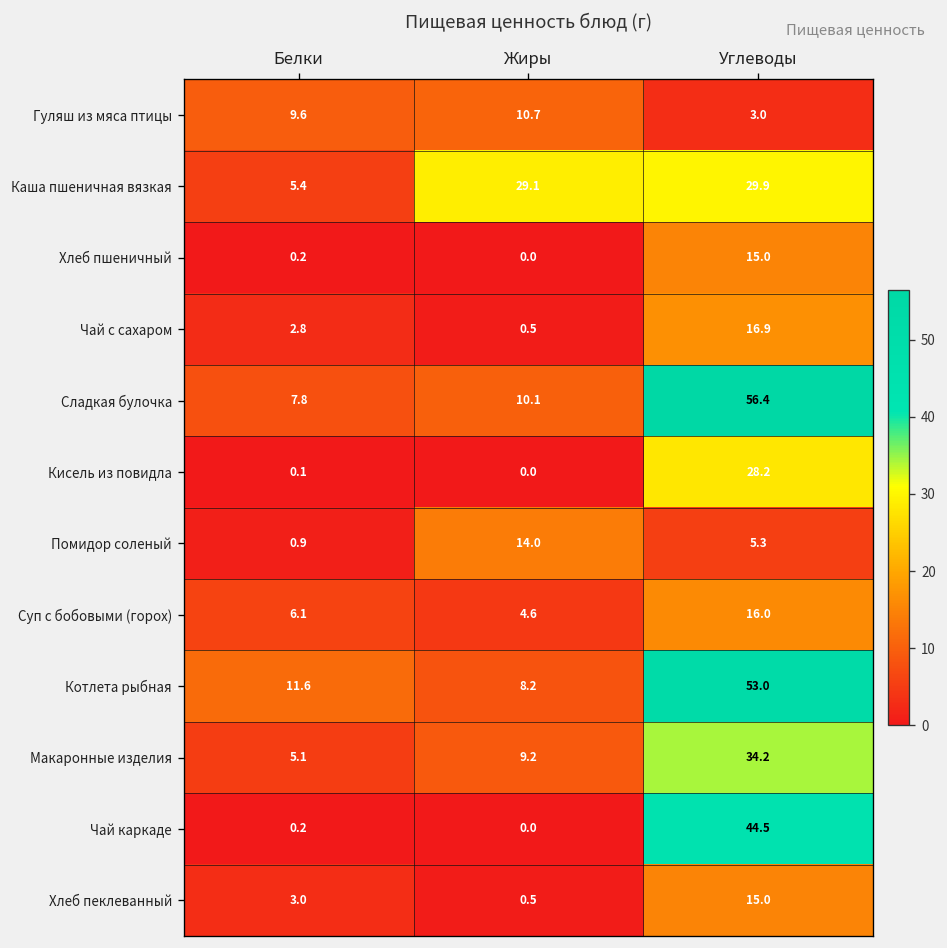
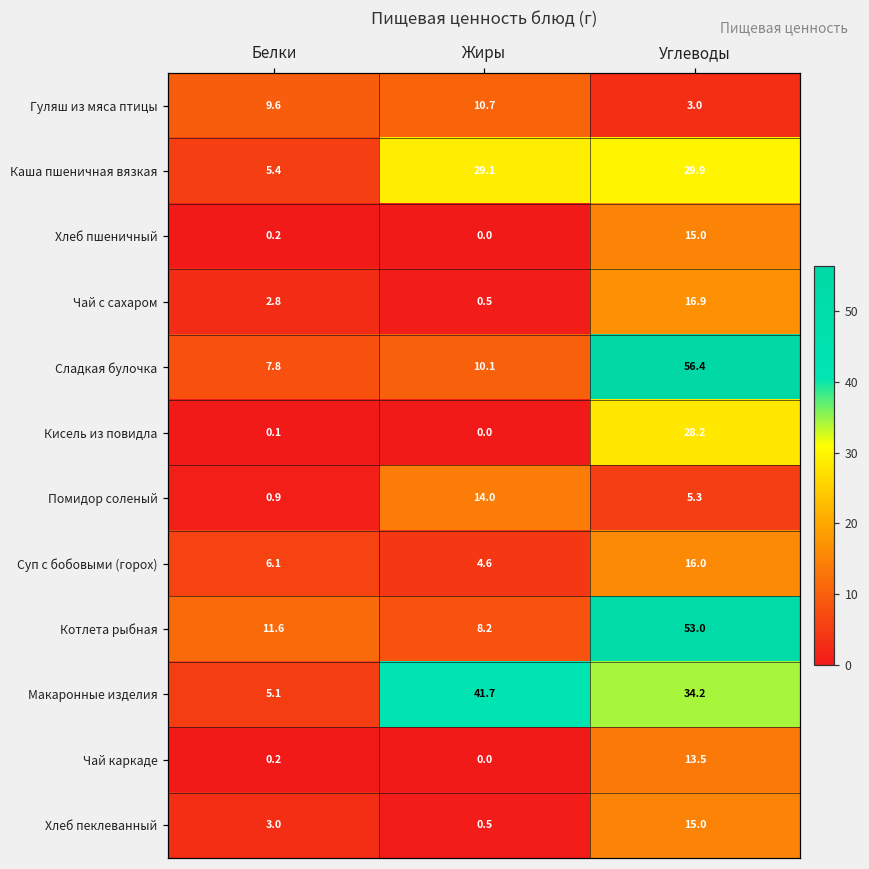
  {
    "Гуляш из мяса птицы": {
      "Белки": 9.6,
      "Жиры": 10.7,
      "Углеводы": 3.0
    },
    "Каша пшеничная вязкая": {
      "Белки": 5.4,
      "Жиры": 29.1,
      "Углеводы": 29.9
    },
    "Хлеб пшеничный": {
      "Белки": 0.2,
      "Жиры": 0.0,
      "Углеводы": 15.0
    },
    "Чай с сахаром": {
      "Белки": 2.8,
      "Жиры": 0.5,
      "Углеводы": 16.9
    },
    "Сладкая булочка": {
      "Белки": 7.8,
      "Жиры": 10.1,
      "Углеводы": 56.4
    },
    "Кисель из повидла": {
      "Белки": 0.1,
      "Жиры": 0.0,
      "Углеводы": 28.2
    },
    "Помидор соленый": {
      "Белки": 0.9,
      "Жиры": 14.0,
      "Углеводы": 5.3
    },
    "Суп с бобовыми (горох)": {
      "Белки": 6.1,
      "Жиры": 4.6,
      "Углеводы": 16.0
    },
    "Котлета рыбная": {
      "Белки": 11.6,
      "Жиры": 8.2,
      "Углеводы": 53.0
    },
    "Макаронные изделия": {
      "Белки": 5.1,
-     "Жиры": 9.2,
+     "Жиры": 41.7,
      "Углеводы": 34.2
    },
    "Чай каркаде": {
      "Белки": 0.2,
      "Жиры": 0.0,
-     "Углеводы": 44.5
+     "Углеводы": 13.5
    },
    "Хлеб пеклеванный": {
      "Белки": 3.0,
      "Жиры": 0.5,
      "Углеводы": 15.0
    }
  }
